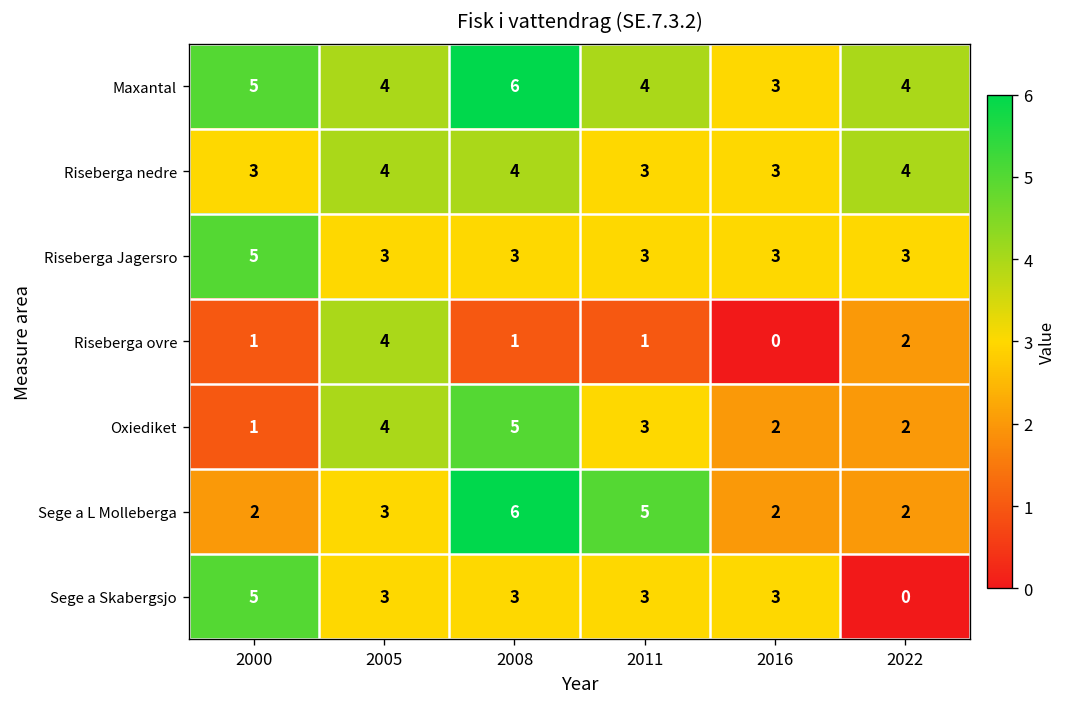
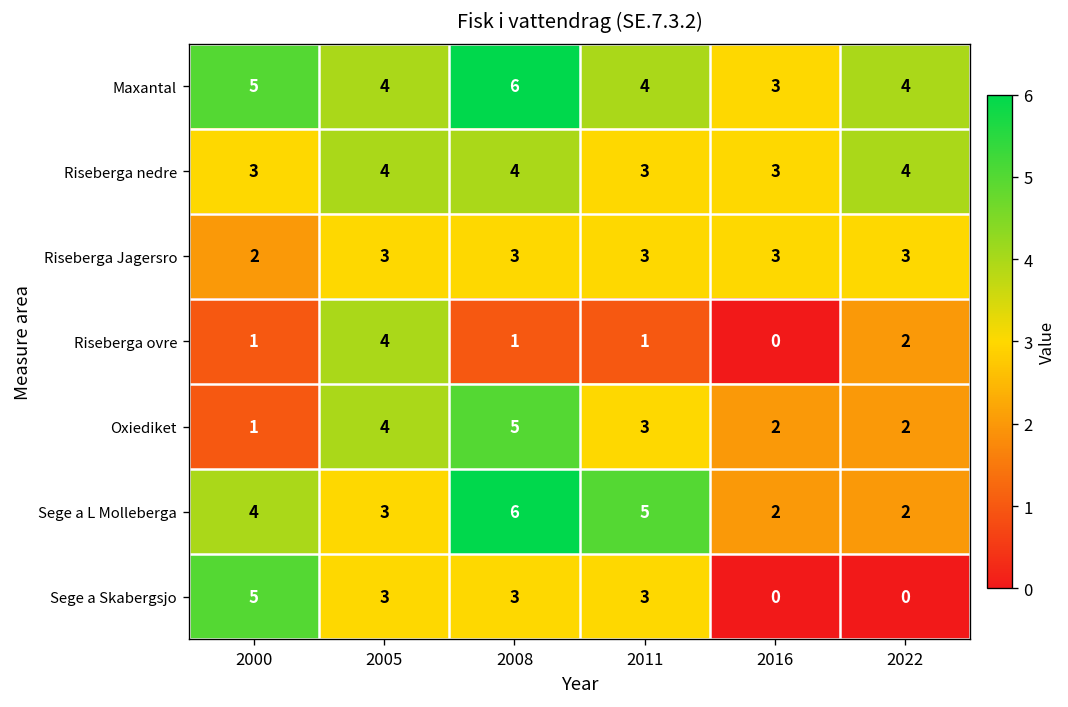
  {
    "Maxantal": {
      "2000": 5,
      "2005": 4,
      "2008": 6,
      "2011": 4,
      "2016": 3,
      "2022": 4
    },
    "Riseberga nedre": {
      "2000": 3,
      "2005": 4,
      "2008": 4,
      "2011": 3,
      "2016": 3,
      "2022": 4
    },
    "Riseberga Jagersro": {
-     "2000": 5,
+     "2000": 2,
      "2005": 3,
      "2008": 3,
      "2011": 3,
      "2016": 3,
      "2022": 3
    },
    "Riseberga ovre": {
      "2000": 1,
      "2005": 4,
      "2008": 1,
      "2011": 1,
      "2016": 0,
      "2022": 2
    },
    "Oxiediket": {
      "2000": 1,
      "2005": 4,
      "2008": 5,
      "2011": 3,
      "2016": 2,
      "2022": 2
    },
    "Sege a L Molleberga": {
-     "2000": 2,
+     "2000": 4,
      "2005": 3,
      "2008": 6,
      "2011": 5,
      "2016": 2,
      "2022": 2
    },
    "Sege a Skabergsjo": {
      "2000": 5,
      "2005": 3,
      "2008": 3,
      "2011": 3,
-     "2016": 3,
+     "2016": 0,
      "2022": 0
    }
  }
